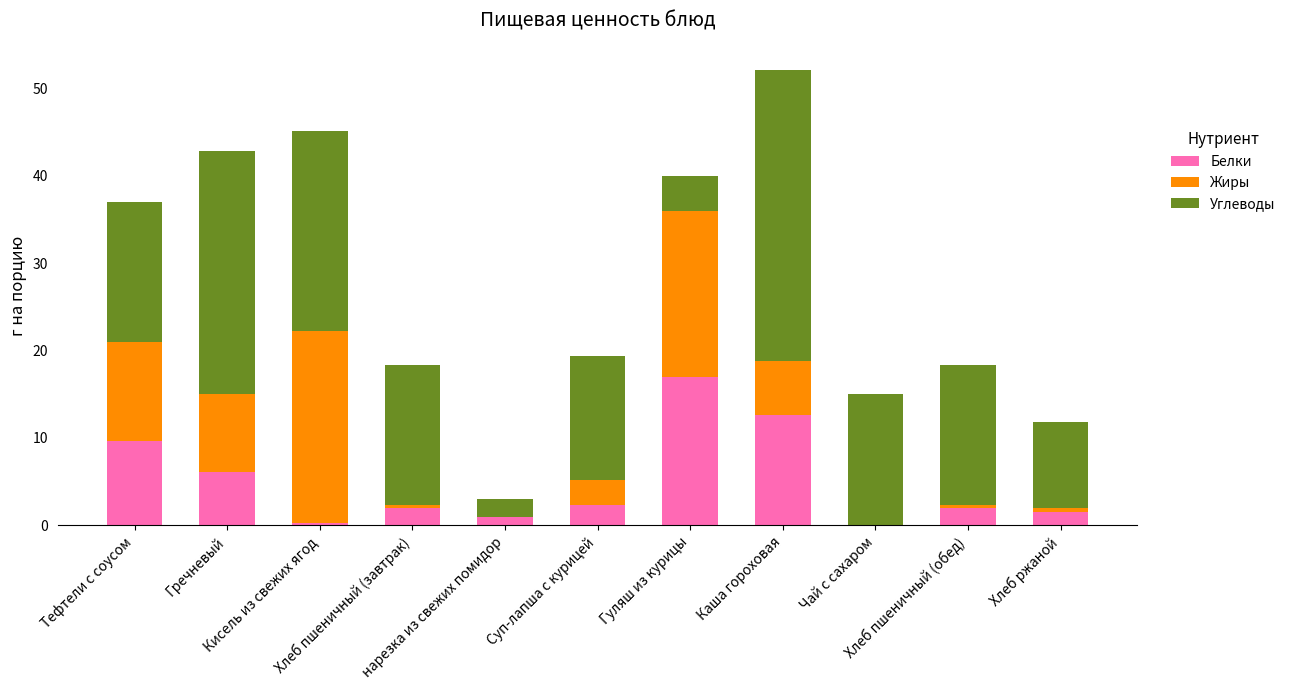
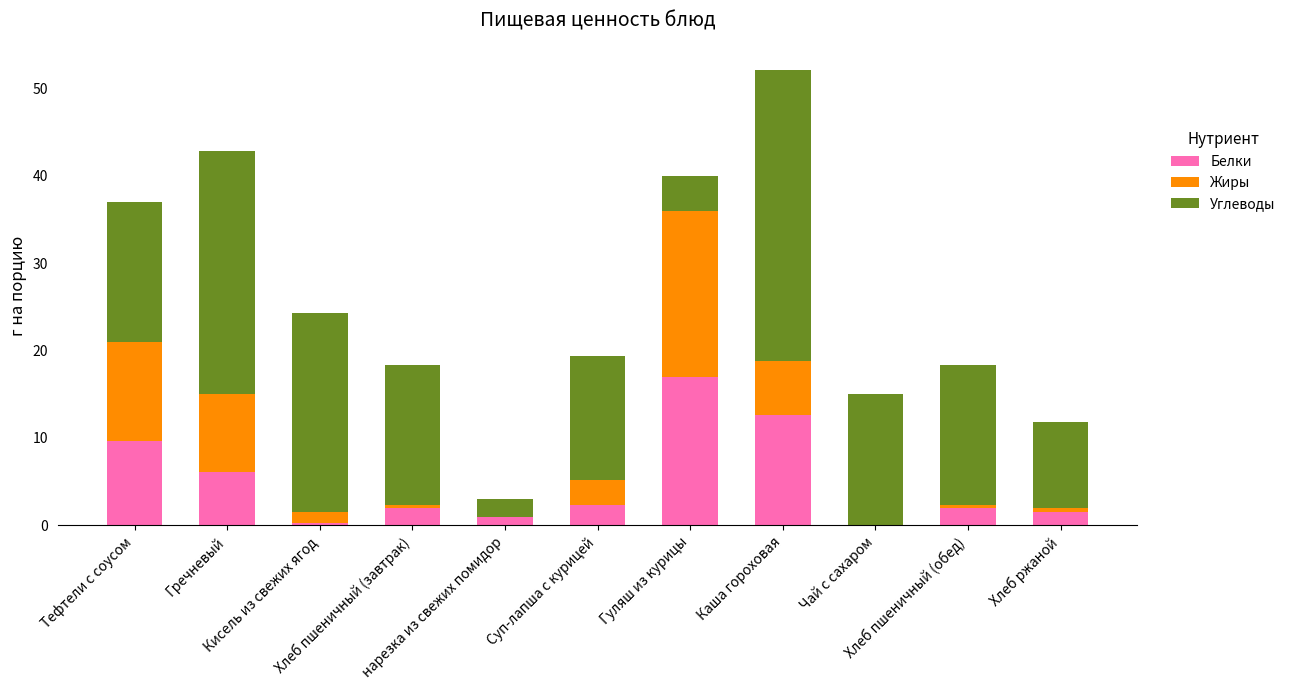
  {
    "Белки": {
      "Тефтели с соусом": 10,
      "Гречневый": 6,
      "Хлеб пшеничный (завтрак)": 2,
      "нарезка из свежих помидор": 1,
      "Суп-лапша с курицей": 2,
      "Гуляш из курицы": 17,
      "Каша гороховая": 13,
      "Чай с сахаром": 0,
      "Хлеб пшеничный (обед)": 2,
      "Хлеб ржаной": 2
    },
    "Жиры": {
      "Тефтели с соусом": 11,
      "Гречневый": 9,
-     "Кисель из свежих ягод": 22,
+     "Кисель из свежих ягод": 1,
      "Хлеб пшеничный (завтрак)": 0,
      "нарезка из свежих помидор": 0,
      "Суп-лапша с курицей": 3,
      "Гуляш из курицы": 19,
      "Каша гороховая": 6,
      "Чай с сахаром": 0,
      "Хлеб пшеничный (обед)": 0,
      "Хлеб ржаной": 1
    },
    "Углеводы": {
      "Тефтели с соусом": 16,
      "Гречневый": 28,
      "Кисель из свежих ягод": 23,
      "Хлеб пшеничный (завтрак)": 16,
      "нарезка из свежих помидор": 2,
      "Суп-лапша с курицей": 14,
      "Гуляш из курицы": 4,
      "Каша гороховая": 33,
      "Чай с сахаром": 15,
      "Хлеб пшеничный (обед)": 16,
      "Хлеб ржаной": 10
    }
  }
